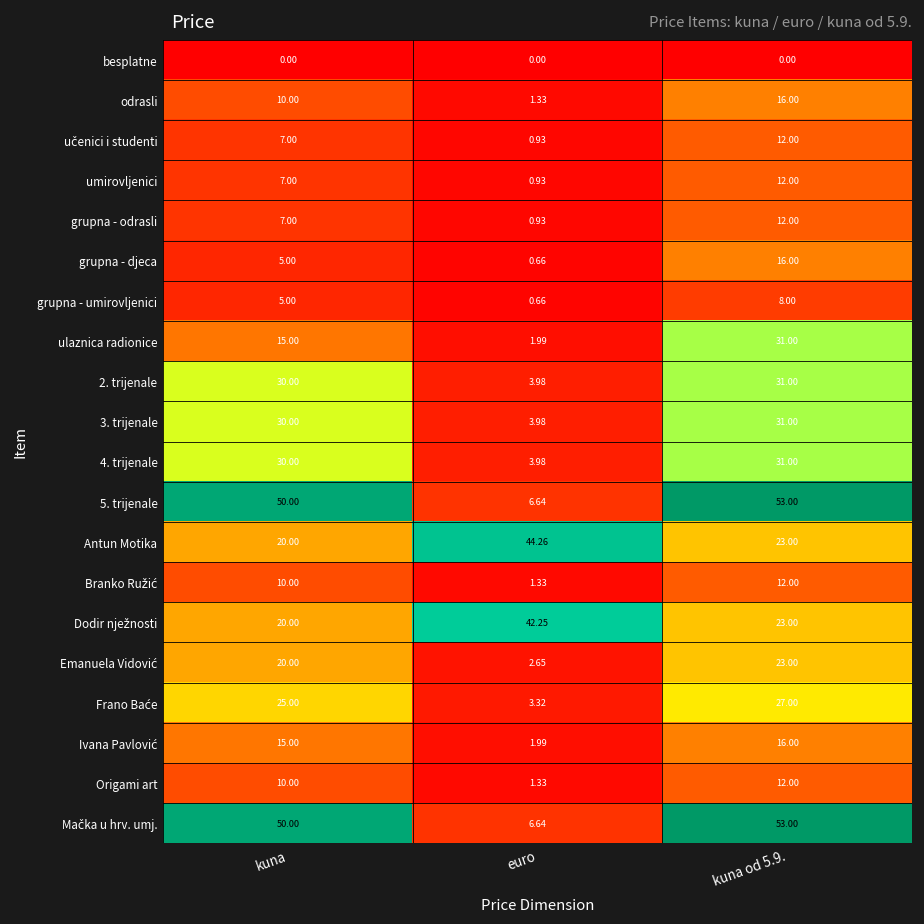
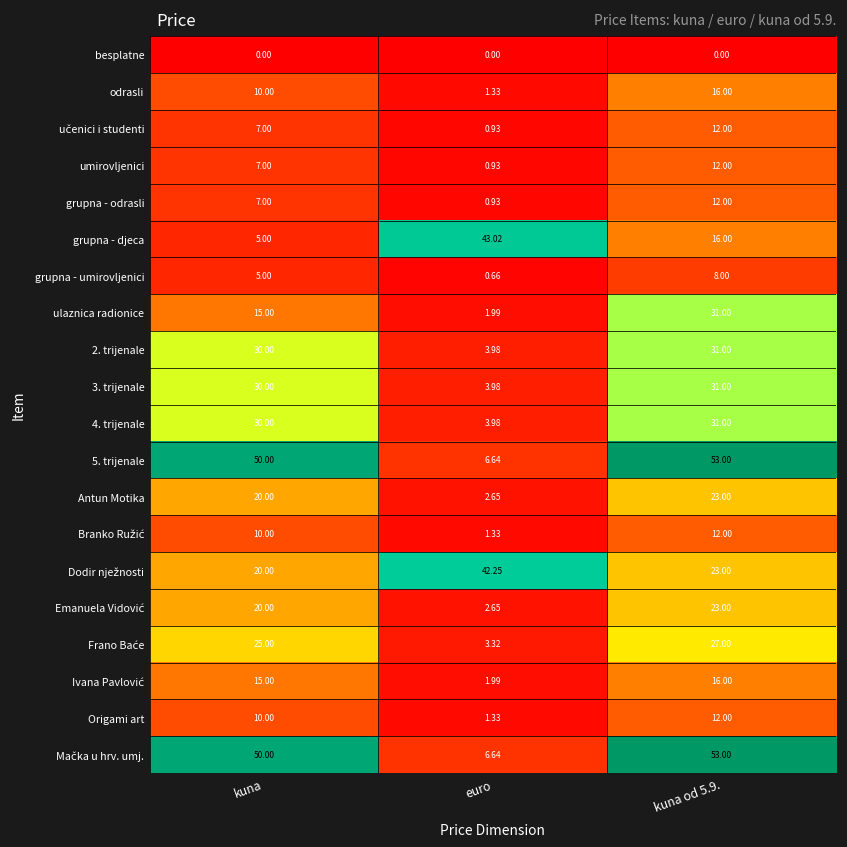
  {
    "besplatne": {
      "kuna": 0.00,
      "euro": 0.00,
      "kuna od 5.9.": 0.00
    },
    "odrasli": {
      "kuna": 10.00,
      "euro": 1.33,
      "kuna od 5.9.": 16.00
    },
    "učenici i studenti": {
      "kuna": 7.00,
      "euro": 0.93,
      "kuna od 5.9.": 12.00
    },
    "umirovljenici": {
      "kuna": 7.00,
      "euro": 0.93,
      "kuna od 5.9.": 12.00
    },
    "grupna - odrasli": {
      "kuna": 7.00,
      "euro": 0.93,
      "kuna od 5.9.": 12.00
    },
    "grupna - djeca": {
      "kuna": 5.00,
-     "euro": 0.66,
+     "euro": 43.02,
      "kuna od 5.9.": 16.00
    },
    "grupna - umirovljenici": {
      "kuna": 5.00,
      "euro": 0.66,
      "kuna od 5.9.": 8.00
    },
    "ulaznica radionice": {
      "kuna": 15.00,
      "euro": 1.99,
      "kuna od 5.9.": 31.00
    },
    "2. trijenale": {
      "kuna": 30.00,
      "euro": 3.98,
      "kuna od 5.9.": 31.00
    },
    "3. trijenale": {
      "kuna": 30.00,
      "euro": 3.98,
      "kuna od 5.9.": 31.00
    },
    "4. trijenale": {
      "kuna": 30.00,
      "euro": 3.98,
      "kuna od 5.9.": 31.00
    },
    "5. trijenale": {
      "kuna": 50.00,
      "euro": 6.64,
      "kuna od 5.9.": 53.00
    },
    "Antun Motika": {
      "kuna": 20.00,
-     "euro": 44.26,
+     "euro": 2.65,
      "kuna od 5.9.": 23.00
    },
    "Branko Ružić": {
      "kuna": 10.00,
      "euro": 1.33,
      "kuna od 5.9.": 12.00
    },
    "Dodir nježnosti": {
      "kuna": 20.00,
      "euro": 42.25,
      "kuna od 5.9.": 23.00
    },
    "Emanuela Vidović": {
      "kuna": 20.00,
      "euro": 2.65,
      "kuna od 5.9.": 23.00
    },
    "Frano Baće": {
      "kuna": 25.00,
      "euro": 3.32,
      "kuna od 5.9.": 27.00
    },
    "Ivana Pavlović": {
      "kuna": 15.00,
      "euro": 1.99,
      "kuna od 5.9.": 16.00
    },
    "Origami art": {
      "kuna": 10.00,
      "euro": 1.33,
      "kuna od 5.9.": 12.00
    },
    "Mačka u hrv. umj.": {
      "kuna": 50.00,
      "euro": 6.64,
      "kuna od 5.9.": 53.00
    }
  }
